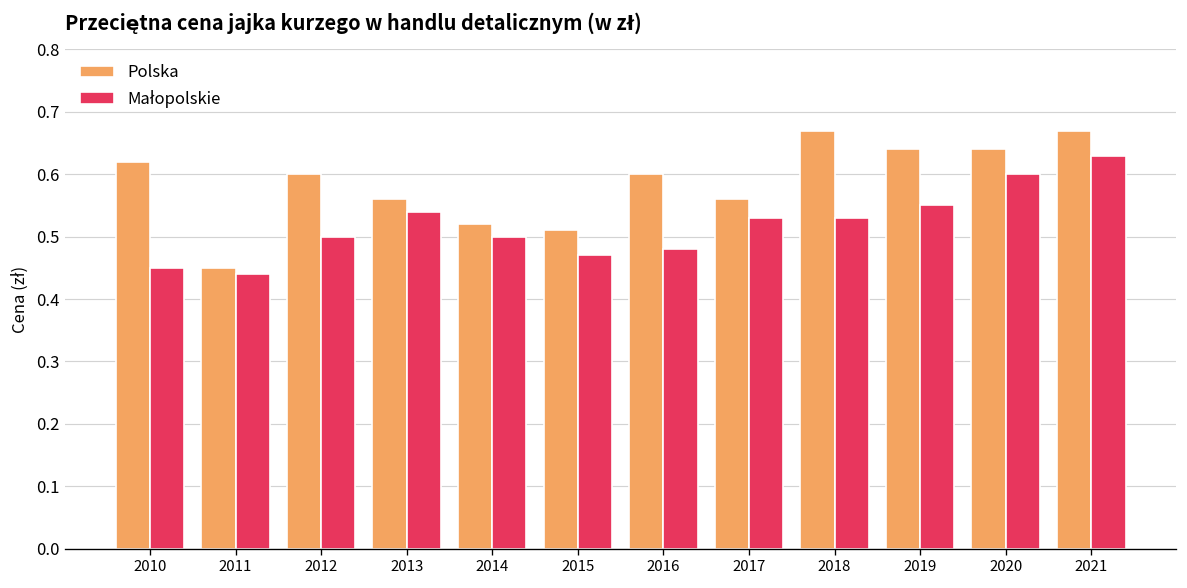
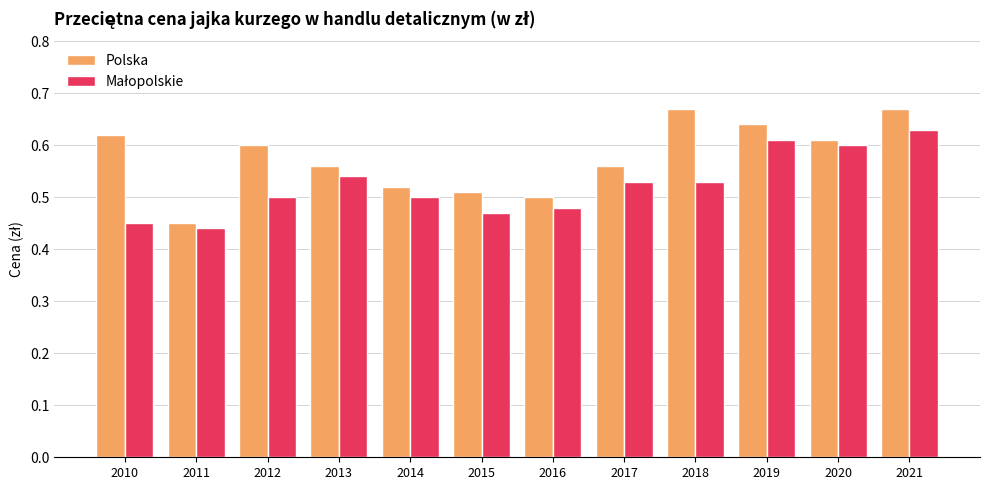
  {
    "Polska": {
      "2010": 0.62,
      "2011": 0.45,
      "2012": 0.60,
      "2013": 0.56,
      "2014": 0.52,
      "2015": 0.51,
-     "2016": 0.6,
+     "2016": 0.5,
      "2017": 0.56,
      "2018": 0.67,
      "2019": 0.64,
-     "2020": 0.64,
+     "2020": 0.61,
      "2021": 0.67
    },
    "Małopolskie": {
      "2010": 0.45,
      "2011": 0.44,
      "2012": 0.50,
      "2013": 0.54,
      "2014": 0.50,
      "2015": 0.47,
      "2016": 0.48,
      "2017": 0.53,
      "2018": 0.53,
-     "2019": 0.55,
+     "2019": 0.61,
      "2020": 0.60,
      "2021": 0.63
    }
  }
